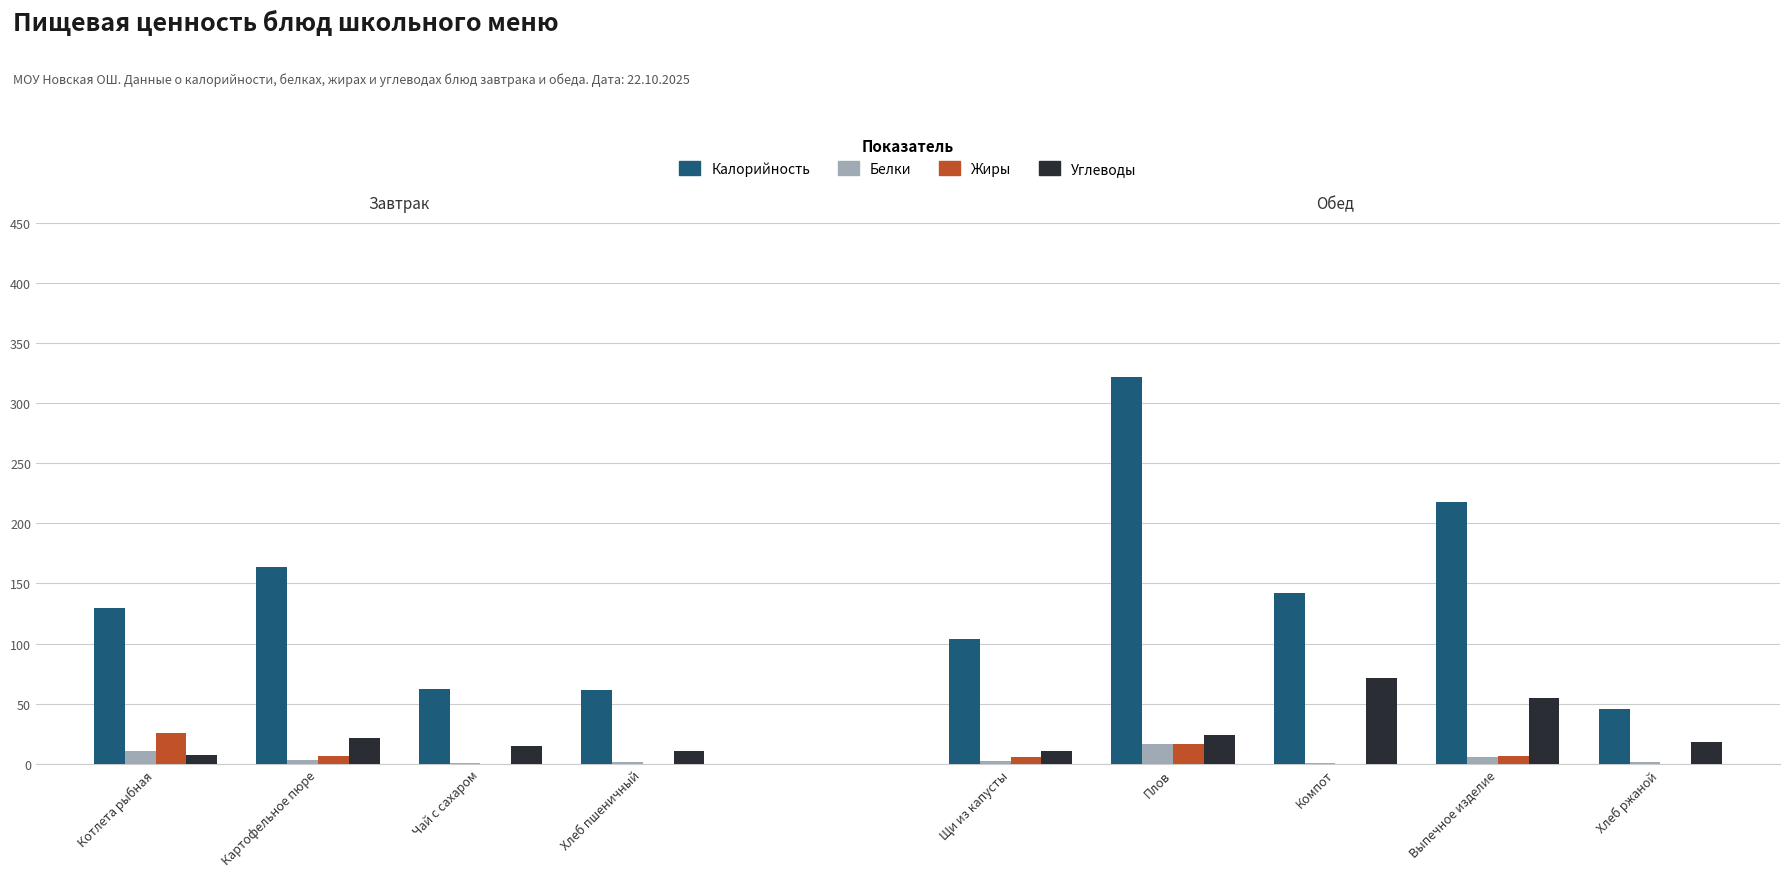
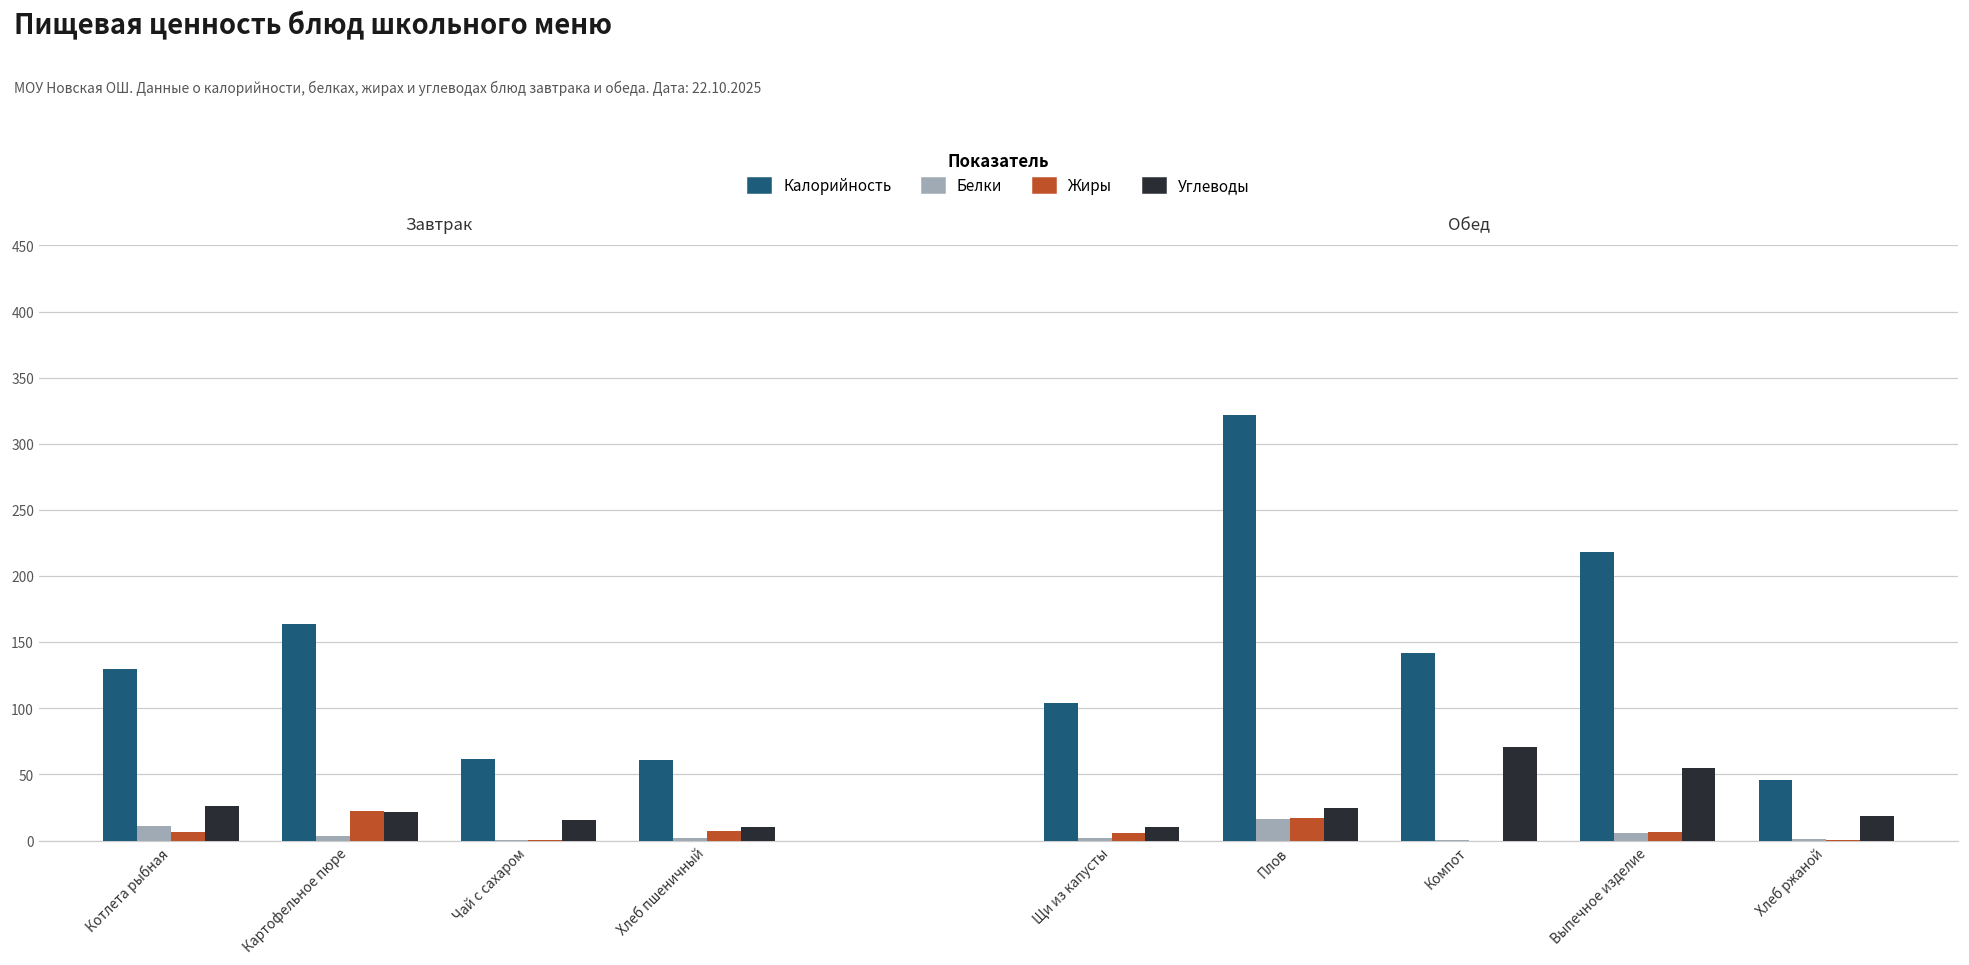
  {
    "Калорийность": {
      "Котлета рыбная": 130,
      "Картофельное пюре": 164,
      "Чай с сахаром": 62,
      "Хлеб пшеничный": 61,
      "Щи из капусты": 104,
      "Плов": 322,
      "Компот": 142,
      "Выпечное изделие": 218,
      "Хлеб ржаной": 46
    },
    "Белки": {
      "Котлета рыбная": 11,
      "Картофельное пюре": 3,
      "Щи из капусты": 2,
      "Плов": 17,
      "Выпечное изделие": 6
    },
    "Жиры": {
-     "Котлета рыбная": 26,
-     "Картофельное пюре": 7,
-     "Хлеб пшеничный": 0,
+     "Котлета рыбная": 6,
+     "Картофельное пюре": 23,
+     "Хлеб пшеничный": 7,
      "Щи из капусты": 6,
      "Плов": 17,
      "Компот": 0,
      "Выпечное изделие": 7
    },
    "Углеводы": {
-     "Котлета рыбная": 7,
+     "Котлета рыбная": 26,
      "Картофельное пюре": 22,
      "Чай с сахаром": 15,
      "Хлеб пшеничный": 10,
      "Щи из капусты": 10,
      "Плов": 24,
      "Компот": 71,
      "Выпечное изделие": 55,
      "Хлеб ржаной": 18
    }
  }
